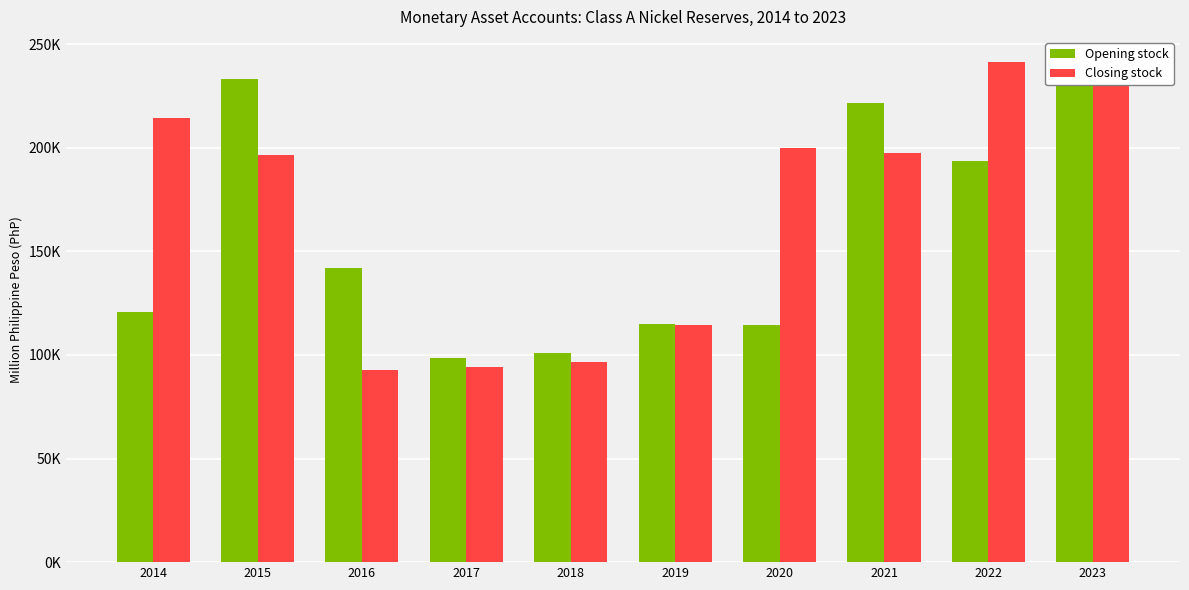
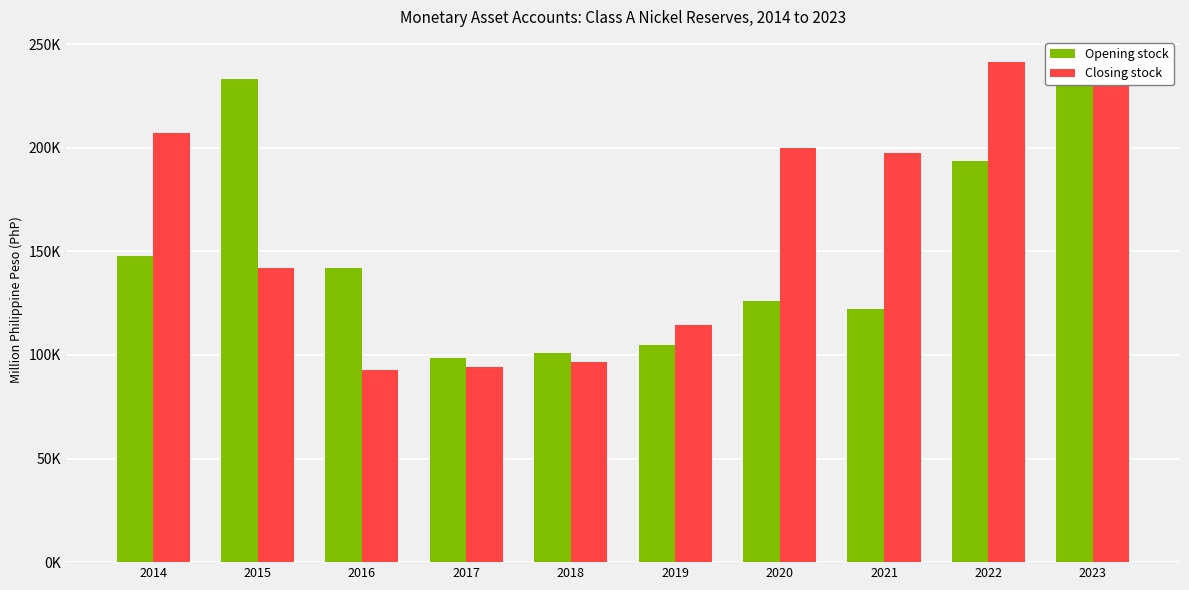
  {
    "Opening stock": {
-     "2014": 121000,
+     "2014": 148000,
      "2015": 233000,
      "2016": 142000,
      "2017": 99000,
      "2018": 101000,
-     "2019": 115000,
-     "2020": 114000,
-     "2021": 222000,
+     "2019": 105000,
+     "2020": 126000,
+     "2021": 122000,
      "2022": 193000
    },
    "Closing stock": {
-     "2014": 214000,
-     "2015": 196000,
+     "2014": 207000,
+     "2015": 142000,
      "2016": 93000,
      "2017": 94000,
      "2018": 96000,
      "2019": 114000,
      "2020": 200000,
      "2021": 198000,
      "2022": 241000
    }
  }
